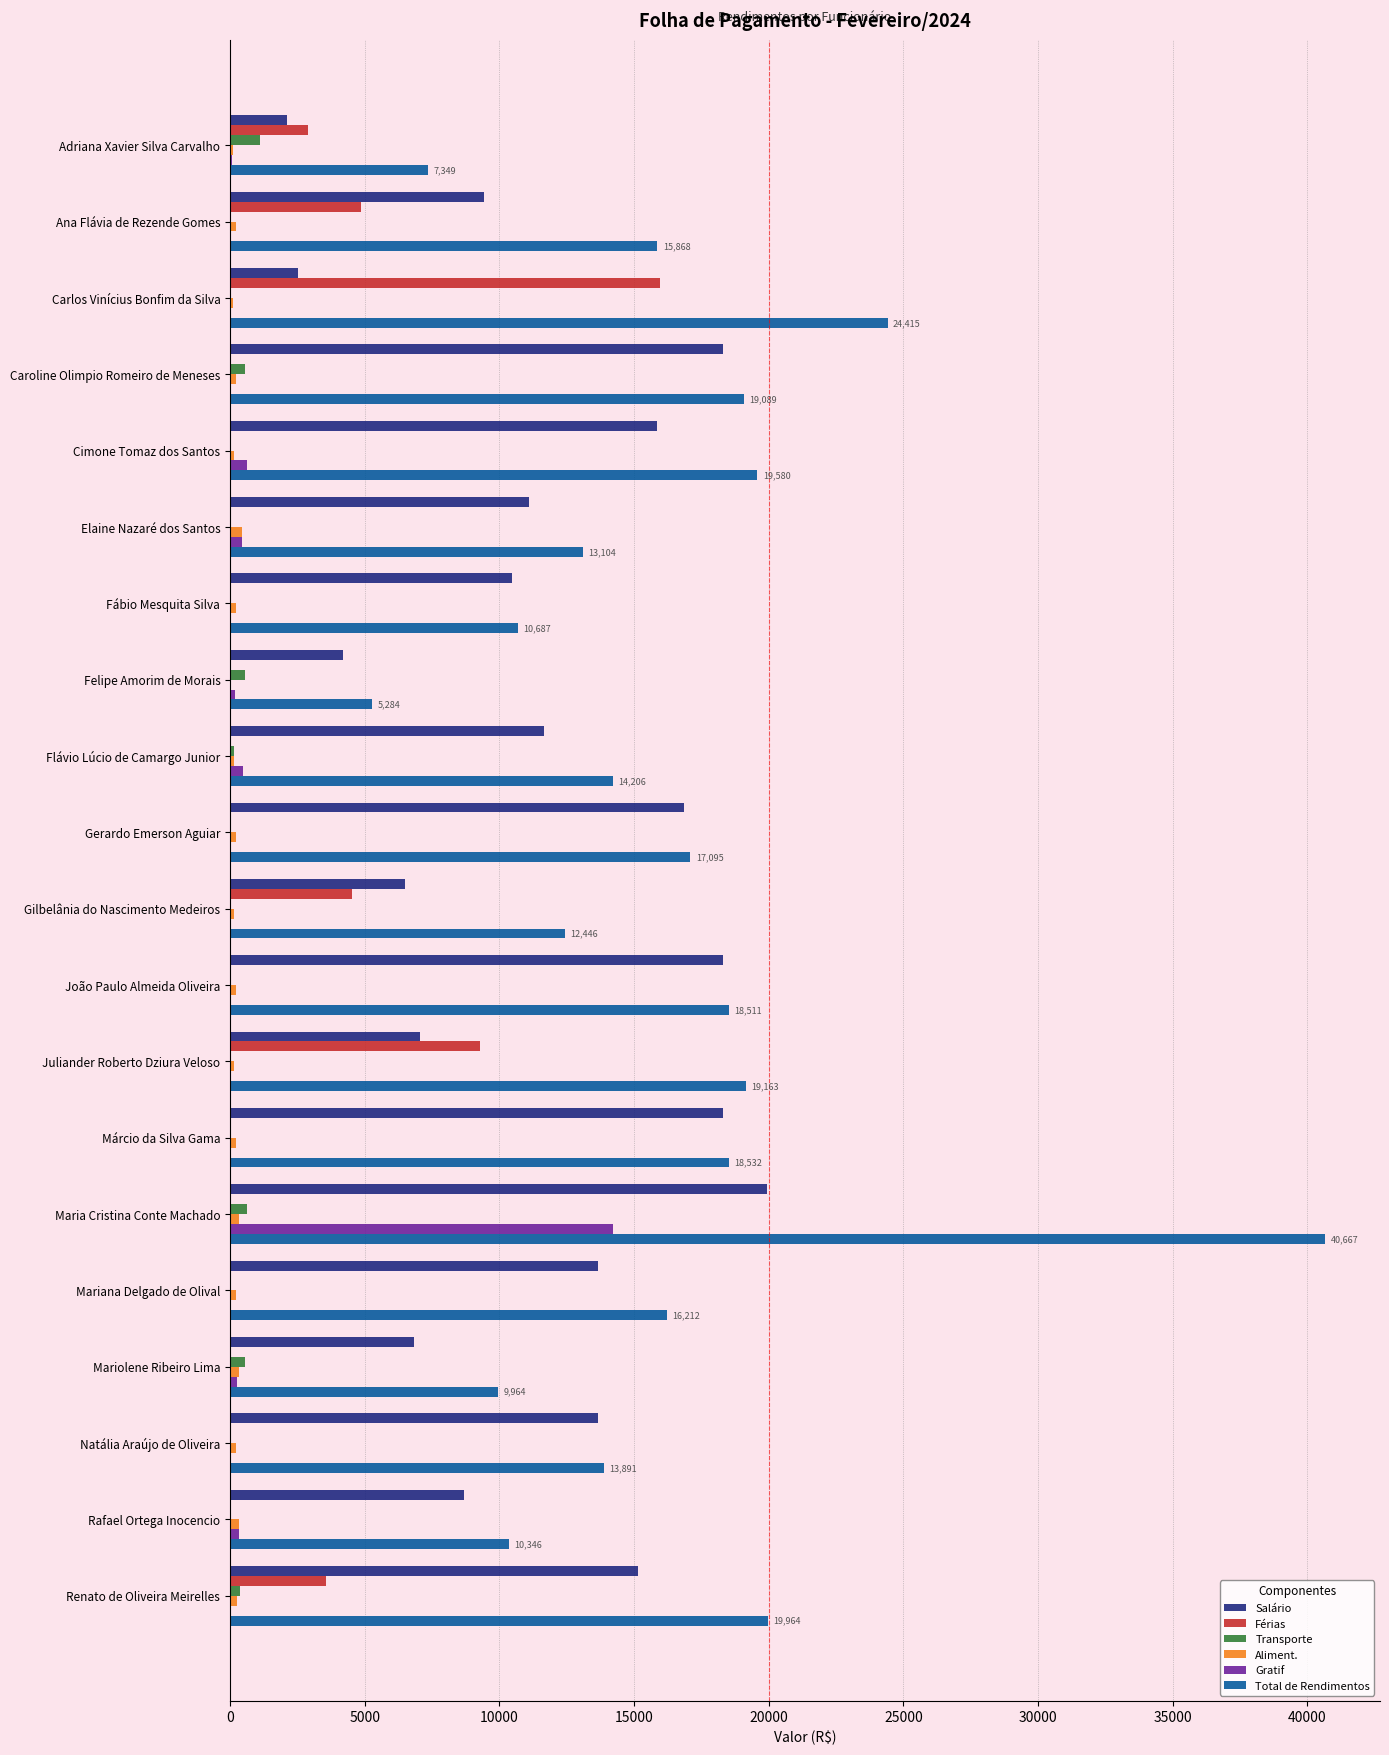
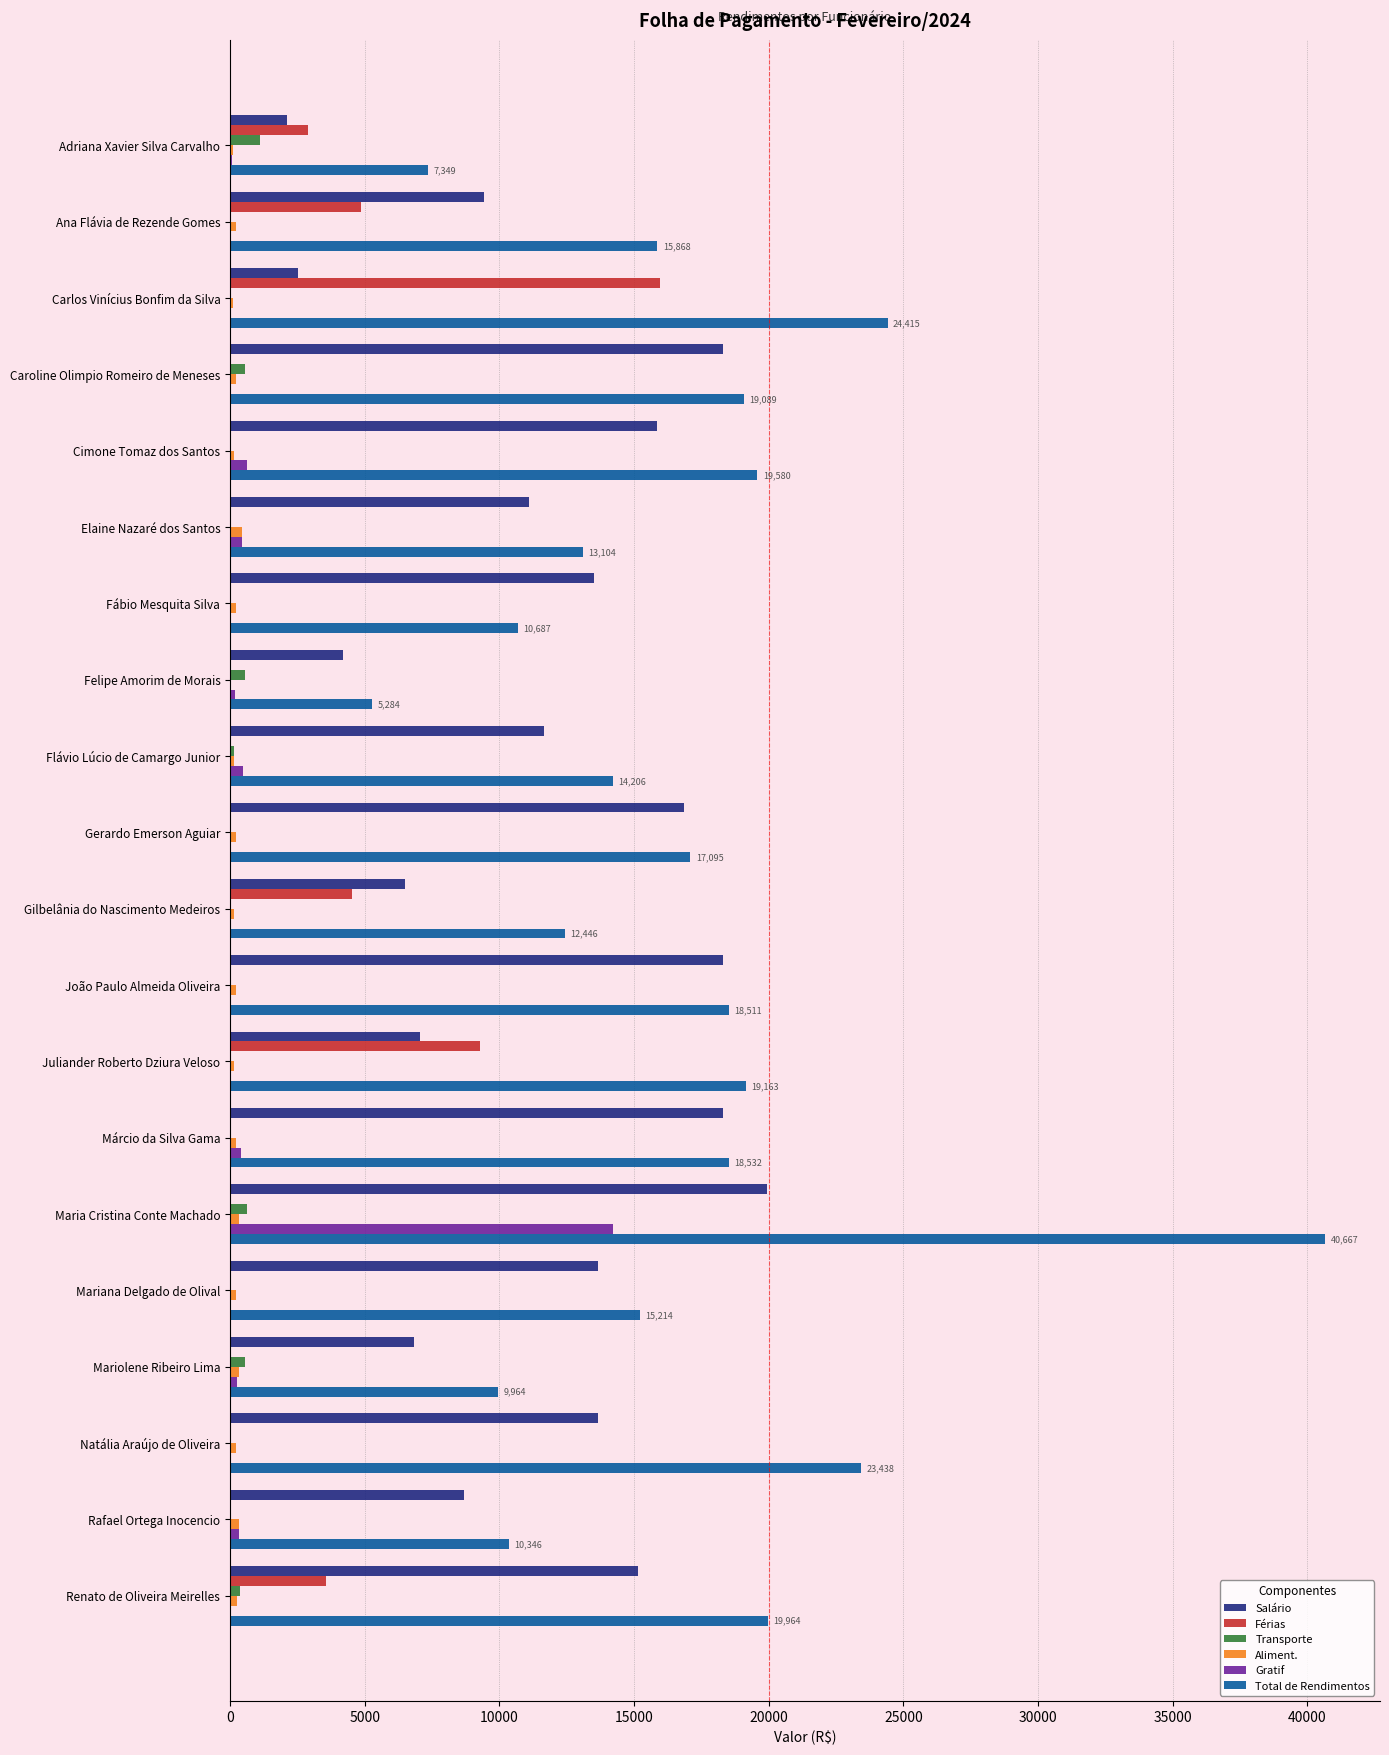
  {
    "Salário": {
      "Adriana Xavier Silva Carvalho": "2100",
      "Ana Flávia de Rezende Gomes": "9400",
      "Carlos Vinícius Bonfim da Silva": "2500",
      "Caroline Olimpio Romeiro de Meneses": "18300",
      "Cimone Tomaz dos Santos": "15900",
      "Elaine Nazaré dos Santos": "11100",
-     "Fábio Mesquita Silva": "10500",
+     "Fábio Mesquita Silva": "13500",
      "Felipe Amorim de Morais": "4200",
      "Flávio Lúcio de Camargo Junior": "11700",
      "Gerardo Emerson Aguiar": "16900",
      "Gilbelânia do Nascimento Medeiros": "6500",
      "João Paulo Almeida Oliveira": "18300",
      "Juliander Roberto Dziura Veloso": "7100",
      "Márcio da Silva Gama": "18300",
      "Maria Cristina Conte Machado": "19900",
      "Mariana Delgado de Olival": "13700",
      "Mariolene Ribeiro Lima": "6800",
      "Natália Araújo de Oliveira": "13700",
      "Rafael Ortega Inocencio": "8700",
      "Renato de Oliveira Meirelles": "15100"
    },
    "Férias": {
      "Adriana Xavier Silva Carvalho": "2900",
      "Ana Flávia de Rezende Gomes": "4800",
      "Carlos Vinícius Bonfim da Silva": "16000",
      "Caroline Olimpio Romeiro de Meneses": "0",
      "Cimone Tomaz dos Santos": "0",
      "Elaine Nazaré dos Santos": "0",
      "Fábio Mesquita Silva": "0",
      "Felipe Amorim de Morais": "0",
      "Flávio Lúcio de Camargo Junior": "0",
      "Gerardo Emerson Aguiar": "0",
      "Gilbelânia do Nascimento Medeiros": "4500",
      "João Paulo Almeida Oliveira": "0",
      "Juliander Roberto Dziura Veloso": "9300",
      "Márcio da Silva Gama": "0",
      "Maria Cristina Conte Machado": "0",
      "Mariana Delgado de Olival": "0",
      "Mariolene Ribeiro Lima": "0",
      "Natália Araújo de Oliveira": "0",
      "Rafael Ortega Inocencio": "0",
      "Renato de Oliveira Meirelles": "3600"
    },
    "Transporte": {
      "Adriana Xavier Silva Carvalho": "1100",
      "Ana Flávia de Rezende Gomes": "0",
      "Carlos Vinícius Bonfim da Silva": "0",
      "Caroline Olimpio Romeiro de Meneses": "600",
      "Cimone Tomaz dos Santos": "0",
      "Elaine Nazaré dos Santos": "0",
      "Fábio Mesquita Silva": "0",
      "Felipe Amorim de Morais": "600",
      "Flávio Lúcio de Camargo Junior": "200",
      "Gerardo Emerson Aguiar": "0",
      "Gilbelânia do Nascimento Medeiros": "0",
      "João Paulo Almeida Oliveira": "0",
      "Juliander Roberto Dziura Veloso": "0",
      "Márcio da Silva Gama": "0",
      "Maria Cristina Conte Machado": "600",
      "Mariana Delgado de Olival": "0",
      "Mariolene Ribeiro Lima": "600",
      "Natália Araújo de Oliveira": "0",
      "Rafael Ortega Inocencio": "0",
      "Renato de Oliveira Meirelles": "400"
    },
    "Aliment.": {
      "Adriana Xavier Silva Carvalho": "100",
      "Ana Flávia de Rezende Gomes": "200",
      "Carlos Vinícius Bonfim da Silva": "100",
      "Caroline Olimpio Romeiro de Meneses": "200",
      "Cimone Tomaz dos Santos": "100",
      "Elaine Nazaré dos Santos": "500",
      "Fábio Mesquita Silva": "200",
      "Felipe Amorim de Morais": "0",
      "Flávio Lúcio de Camargo Junior": "100",
      "Gerardo Emerson Aguiar": "200",
      "Gilbelânia do Nascimento Medeiros": "200",
      "João Paulo Almeida Oliveira": "200",
      "Juliander Roberto Dziura Veloso": "100",
      "Márcio da Silva Gama": "200",
      "Maria Cristina Conte Machado": "300",
      "Mariana Delgado de Olival": "200",
      "Mariolene Ribeiro Lima": "300",
      "Natália Araújo de Oliveira": "200",
      "Rafael Ortega Inocencio": "300",
      "Renato de Oliveira Meirelles": "200"
    },
    "Gratif": {
      "Ana Flávia de Rezende Gomes": "0",
      "Carlos Vinícius Bonfim da Silva": "0",
      "Caroline Olimpio Romeiro de Meneses": "0",
      "Cimone Tomaz dos Santos": "600",
      "Elaine Nazaré dos Santos": "400",
      "Fábio Mesquita Silva": "0",
      "Felipe Amorim de Morais": "200",
      "Flávio Lúcio de Camargo Junior": "500",
      "Gerardo Emerson Aguiar": "0",
      "Gilbelânia do Nascimento Medeiros": "0",
      "João Paulo Almeida Oliveira": "0",
      "Juliander Roberto Dziura Veloso": "0",
-     "Márcio da Silva Gama": "0",
+     "Márcio da Silva Gama": "400",
      "Maria Cristina Conte Machado": "14200",
      "Mariana Delgado de Olival": "0",
      "Mariolene Ribeiro Lima": "300",
      "Natália Araújo de Oliveira": "0",
      "Rafael Ortega Inocencio": "300",
      "Renato de Oliveira Meirelles": "0"
    },
    "Total de Rendimentos": {
      "Adriana Xavier Silva Carvalho": "7,349",
      "Ana Flávia de Rezende Gomes": "15,868",
      "Carlos Vinícius Bonfim da Silva": "24,415",
      "Caroline Olimpio Romeiro de Meneses": "19,089",
      "Cimone Tomaz dos Santos": "19,580",
      "Elaine Nazaré dos Santos": "13,104",
      "Fábio Mesquita Silva": "10,687",
      "Felipe Amorim de Morais": "5,284",
      "Flávio Lúcio de Camargo Junior": "14,206",
      "Gerardo Emerson Aguiar": "17,095",
      "Gilbelânia do Nascimento Medeiros": "12,446",
      "João Paulo Almeida Oliveira": "18,511",
      "Juliander Roberto Dziura Veloso": "19,163",
      "Márcio da Silva Gama": "18,532",
      "Maria Cristina Conte Machado": "40,667",
-     "Mariana Delgado de Olival": "16,212",
+     "Mariana Delgado de Olival": "15,214",
      "Mariolene Ribeiro Lima": "9,964",
-     "Natália Araújo de Oliveira": "13,891",
+     "Natália Araújo de Oliveira": "23,438",
      "Rafael Ortega Inocencio": "10,346",
      "Renato de Oliveira Meirelles": "19,964"
    }
  }
